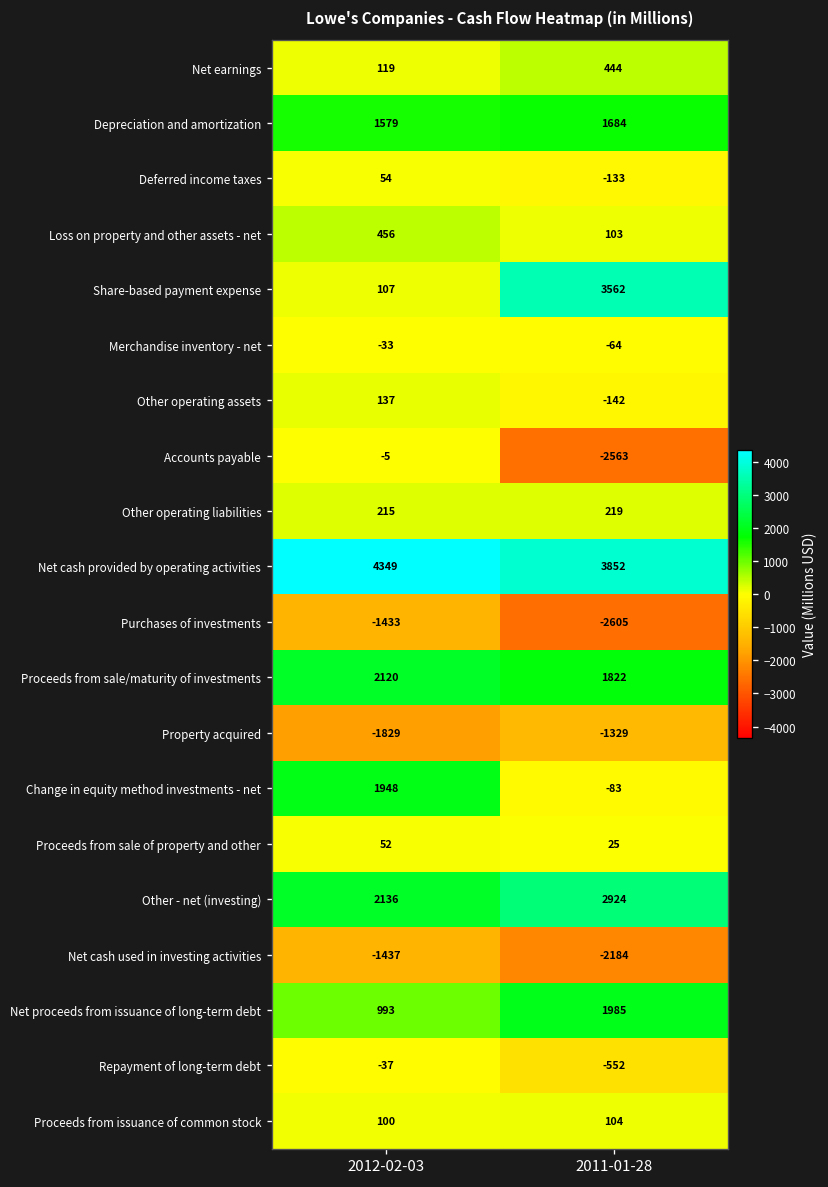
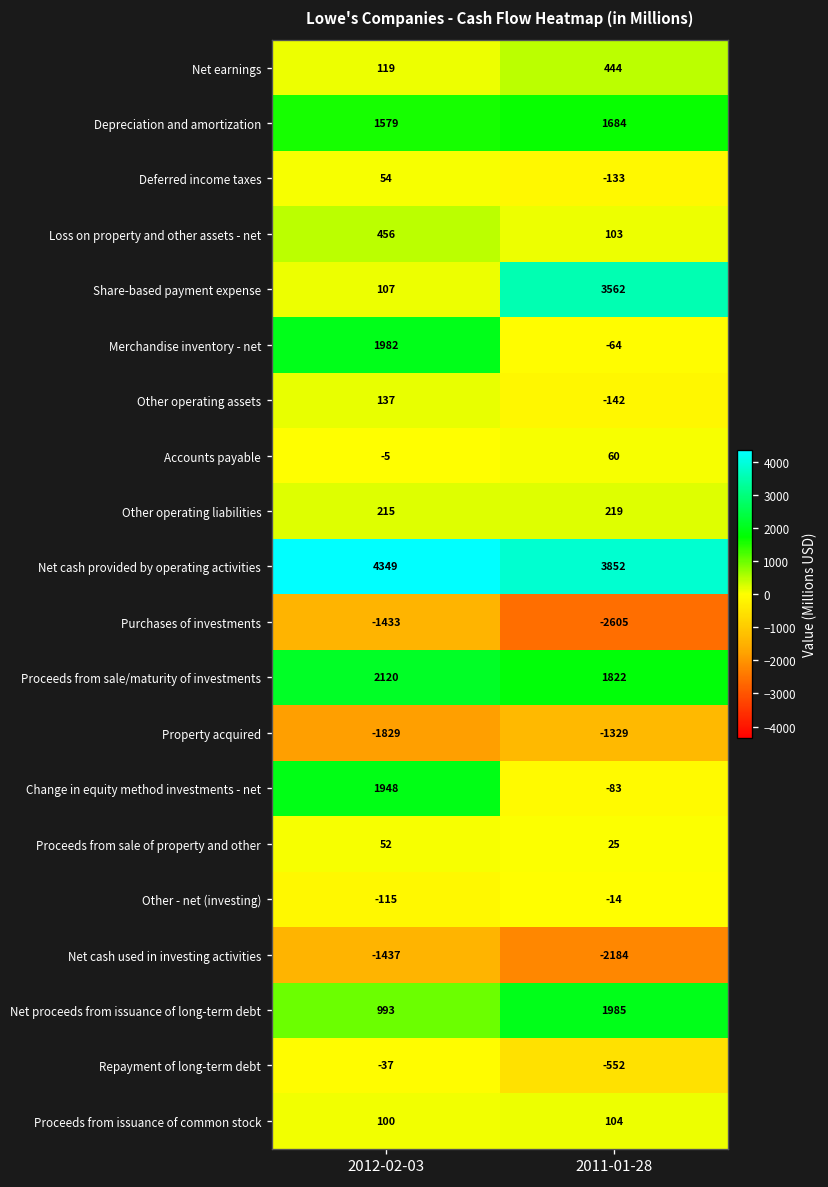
  {
    "Net earnings": {
      "2012-02-03": 119,
      "2011-01-28": 444
    },
    "Depreciation and amortization": {
      "2012-02-03": 1579,
      "2011-01-28": 1684
    },
    "Deferred income taxes": {
      "2012-02-03": 54,
      "2011-01-28": -133
    },
    "Loss on property and other assets - net": {
      "2012-02-03": 456,
      "2011-01-28": 103
    },
    "Share-based payment expense": {
      "2012-02-03": 107,
      "2011-01-28": 3562
    },
    "Merchandise inventory - net": {
-     "2012-02-03": -33,
+     "2012-02-03": 1982,
      "2011-01-28": -64
    },
    "Other operating assets": {
      "2012-02-03": 137,
      "2011-01-28": -142
    },
    "Accounts payable": {
      "2012-02-03": -5,
-     "2011-01-28": -2563
+     "2011-01-28": 60
    },
    "Other operating liabilities": {
      "2012-02-03": 215,
      "2011-01-28": 219
    },
    "Net cash provided by operating activities": {
      "2012-02-03": 4349,
      "2011-01-28": 3852
    },
    "Purchases of investments": {
      "2012-02-03": -1433,
      "2011-01-28": -2605
    },
    "Proceeds from sale/maturity of investments": {
      "2012-02-03": 2120,
      "2011-01-28": 1822
    },
    "Property acquired": {
      "2012-02-03": -1829,
      "2011-01-28": -1329
    },
    "Change in equity method investments - net": {
      "2012-02-03": 1948,
      "2011-01-28": -83
    },
    "Proceeds from sale of property and other": {
      "2012-02-03": 52,
      "2011-01-28": 25
    },
    "Other - net (investing)": {
-     "2012-02-03": 2136,
-     "2011-01-28": 2924
+     "2012-02-03": -115,
+     "2011-01-28": -14
    },
    "Net cash used in investing activities": {
      "2012-02-03": -1437,
      "2011-01-28": -2184
    },
    "Net proceeds from issuance of long-term debt": {
      "2012-02-03": 993,
      "2011-01-28": 1985
    },
    "Repayment of long-term debt": {
      "2012-02-03": -37,
      "2011-01-28": -552
    },
    "Proceeds from issuance of common stock": {
      "2012-02-03": 100,
      "2011-01-28": 104
    }
  }
